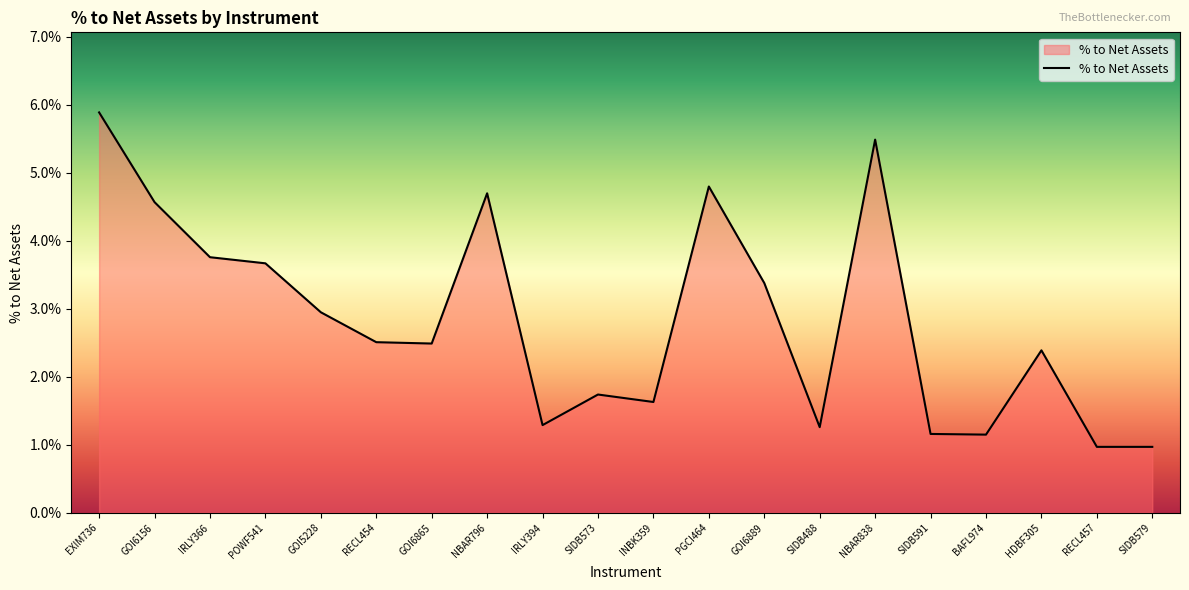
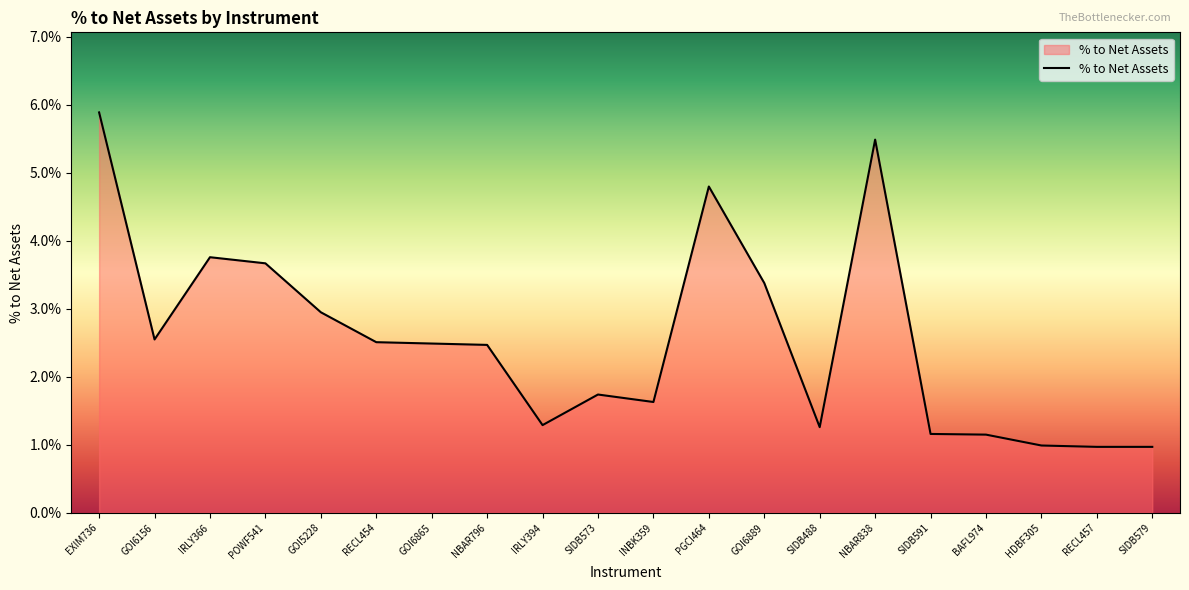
  {
    "EXIM736": "5.9%",
-   "GOI6156": "4.6%",
+   "GOI6156": "2.6%",
    "IRLY366": "3.8%",
    "POWF541": "3.7%",
    "GOI5228": "2.9%",
    "RECL454": "2.5%",
    "GOI6865": "2.5%",
-   "NBAR796": "4.7%",
+   "NBAR796": "2.5%",
    "IRLY394": "1.3%",
    "SIDB573": "1.7%",
    "INBK359": "1.6%",
    "PGCI464": "4.8%",
    "GOI6889": "3.4%",
    "SIDB488": "1.3%",
    "NBAR838": "5.5%",
    "SIDB591": "1.2%",
    "BAFL974": "1.2%",
-   "HDBF305": "2.4%",
+   "HDBF305": "1.0%",
    "RECL457": "1.0%",
    "SIDB579": "1.0%"
  }
